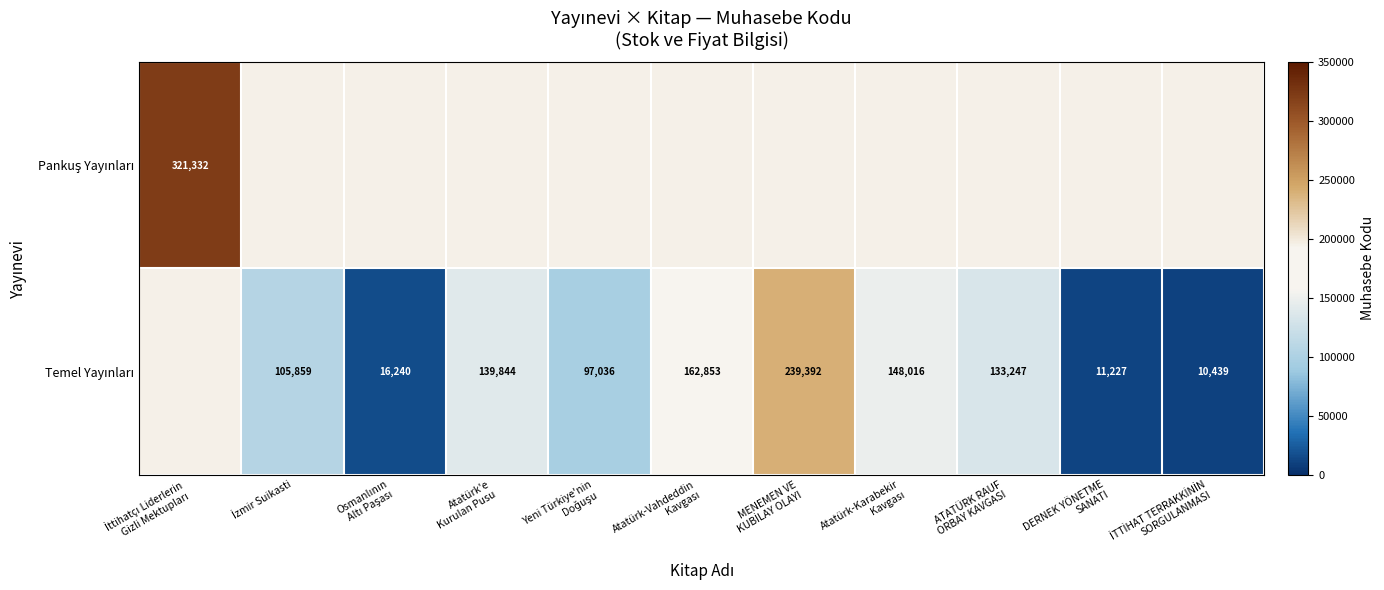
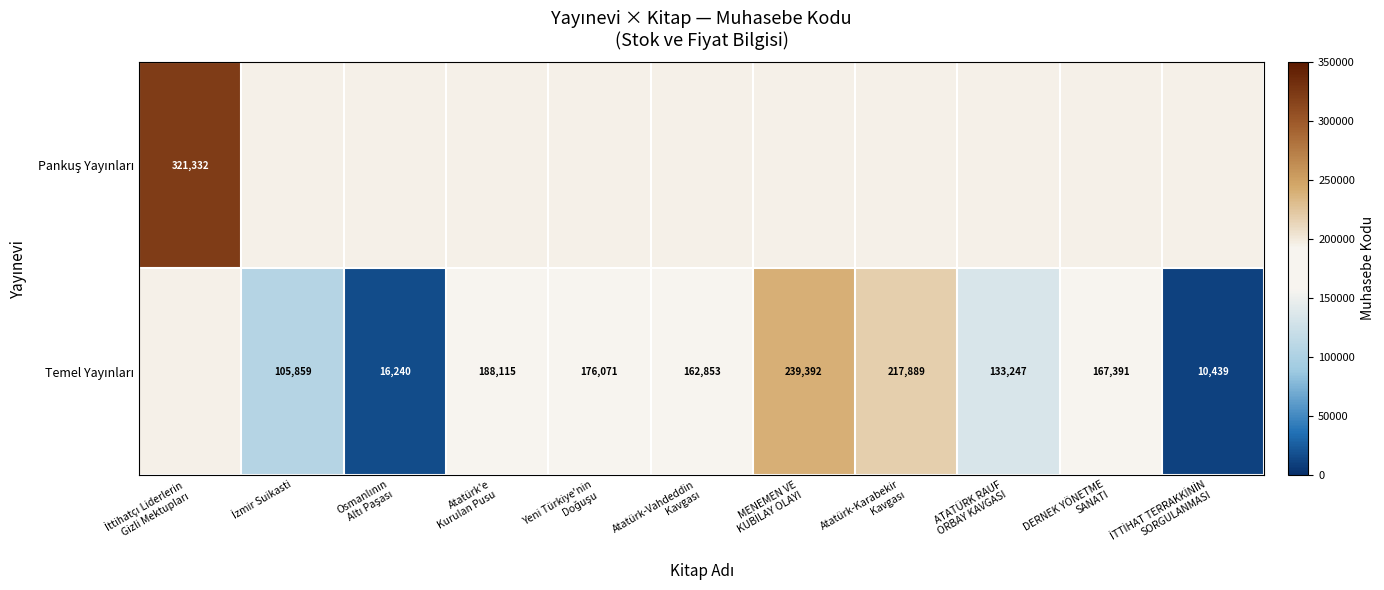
  {
    "Pankuş Yayınları": {
      "İttihatçı Liderlerin Gizli Mektupları": "321,332"
    },
    "Temel Yayınları": {
      "İzmir Suikasti": "105,859",
      "Osmanlının Altı Paşası": "16,240",
-     "Atatürk'e Kurulan Pusu": "139,844",
-     "Yeni Türkiye'nin Doğuşu": "97,036",
+     "Atatürk'e Kurulan Pusu": "188,115",
+     "Yeni Türkiye'nin Doğuşu": "176,071",
      "Atatürk-Vahdeddin Kavgası": "162,853",
      "MENEMEN VE KUBİLAY OLAYI": "239,392",
-     "Atatürk-Karabekir Kavgası": "148,016",
+     "Atatürk-Karabekir Kavgası": "217,889",
      "ATATÜRK RAUF ORBAY KAVGASI": "133,247",
-     "DERNEK YÖNETME SANATI": "11,227",
+     "DERNEK YÖNETME SANATI": "167,391",
      "İTTİHAT TERRAKKİNİN SORGULANMASI": "10,439"
    }
  }
